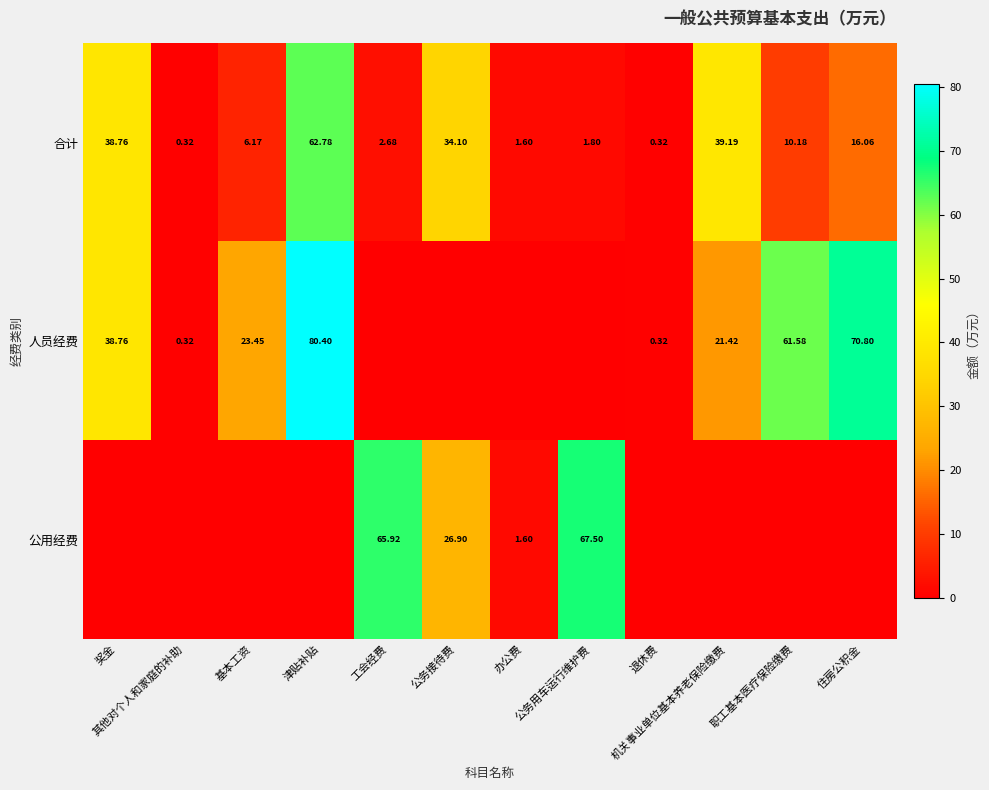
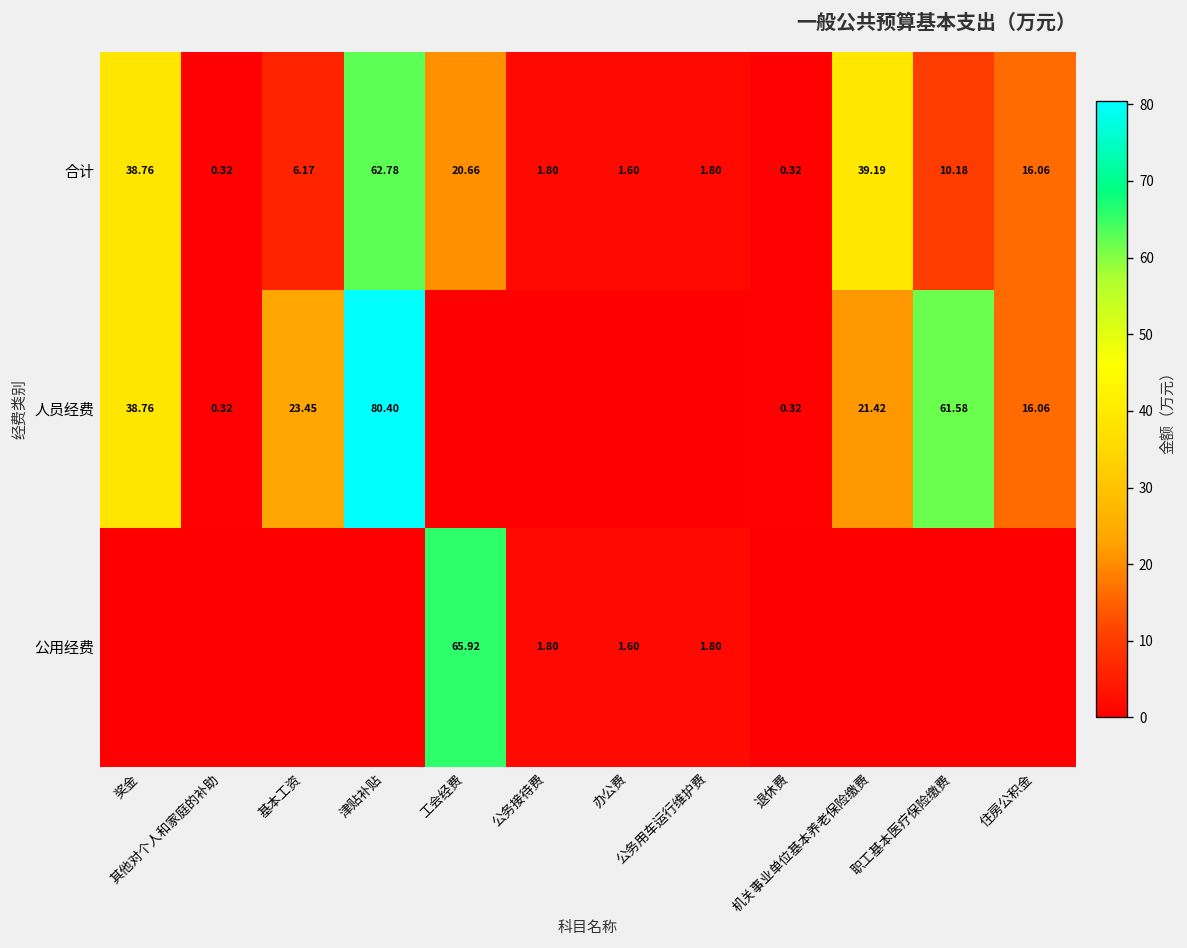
  {
    "合计": {
      "奖金": 38.76,
      "其他对个人和家庭的补助": 0.32,
      "基本工资": 6.17,
      "津贴补贴": 62.78,
-     "工会经费": 2.68,
-     "公务接待费": 34.10,
+     "工会经费": 20.66,
+     "公务接待费": 1.80,
      "办公费": 1.60,
      "公务用车运行维护费": 1.80,
      "退休费": 0.32,
      "机关事业单位基本养老保险缴费": 39.19,
      "职工基本医疗保险缴费": 10.18,
      "住房公积金": 16.06
    },
    "人员经费": {
      "奖金": 38.76,
      "其他对个人和家庭的补助": 0.32,
      "基本工资": 23.45,
      "津贴补贴": 80.40,
      "退休费": 0.32,
      "机关事业单位基本养老保险缴费": 21.42,
      "职工基本医疗保险缴费": 61.58,
-     "住房公积金": 70.80
+     "住房公积金": 16.06
    },
    "公用经费": {
      "工会经费": 65.92,
-     "公务接待费": 26.90,
+     "公务接待费": 1.80,
      "办公费": 1.60,
-     "公务用车运行维护费": 67.50
+     "公务用车运行维护费": 1.80
    }
  }
